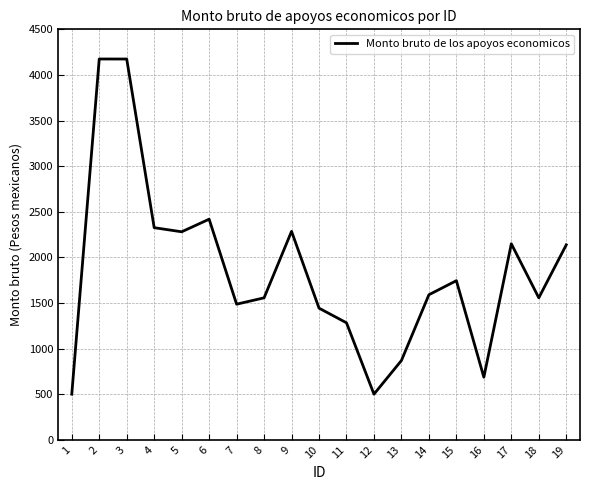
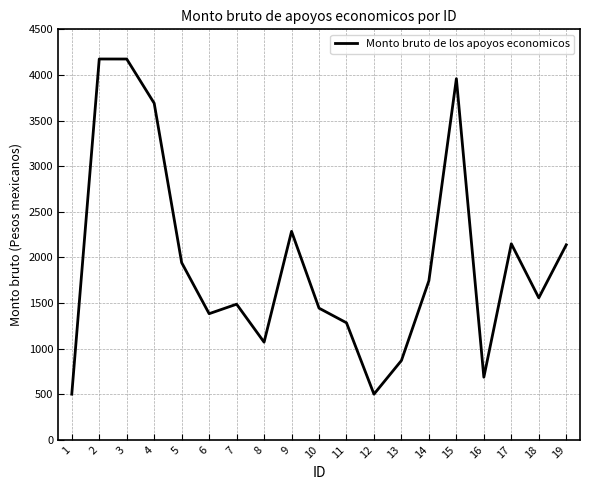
  {
    "1": 500,
    "2": 4200,
    "3": 4200,
-   "4": 2300,
-   "5": 2300,
-   "6": 2400,
+   "4": 3700,
+   "5": 1900,
+   "6": 1400,
    "7": 1500,
-   "8": 1600,
+   "8": 1100,
    "9": 2300,
    "10": 1400,
    "11": 1300,
    "12": 500,
    "13": 900,
-   "14": 1600,
-   "15": 1700,
+   "14": 1700,
+   "15": 4000,
    "16": 700,
    "17": 2100,
    "18": 1600,
    "19": 2100
  }
